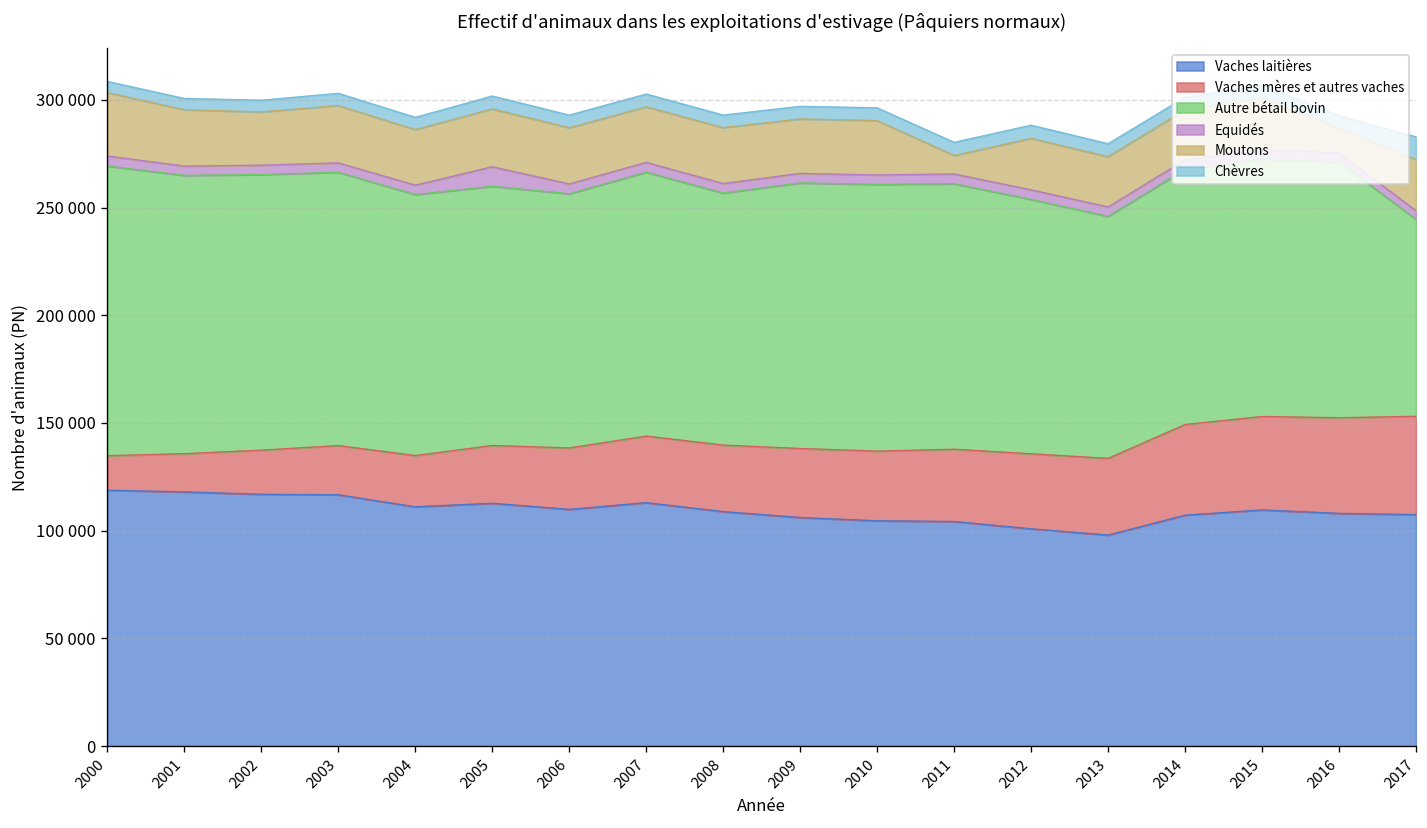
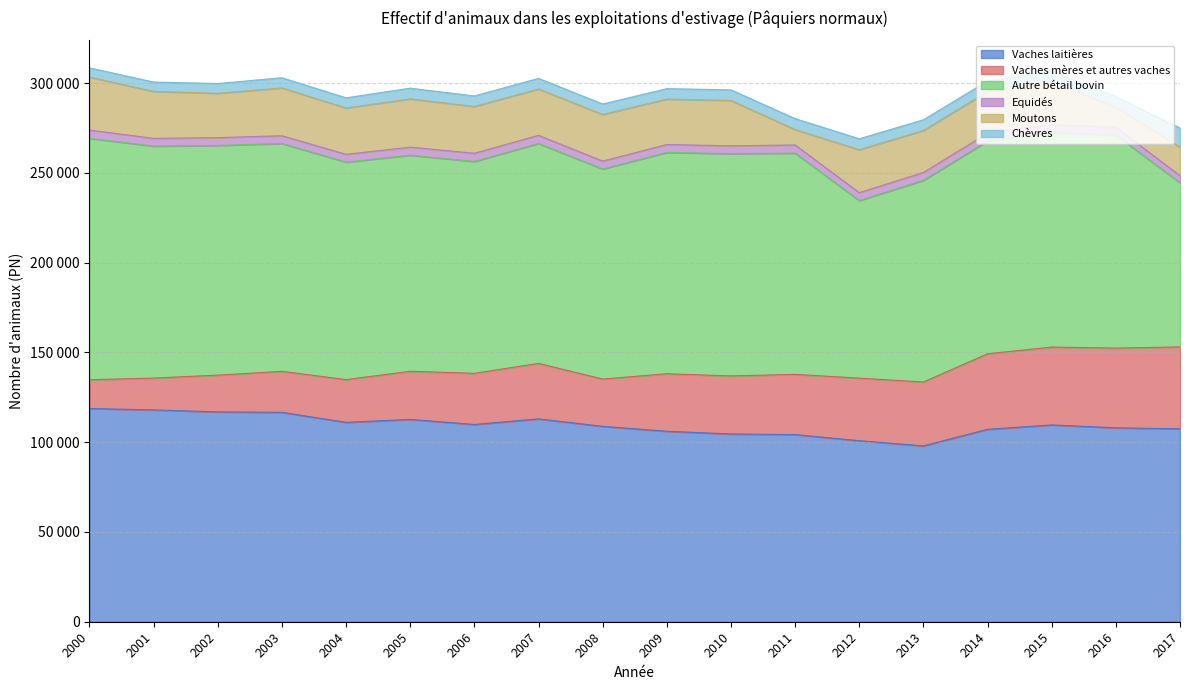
  {
    "Vaches laitières": {
      "2000": 119000,
      "2001": 118000,
      "2002": 117000,
      "2003": 117000,
      "2004": 111000,
      "2005": 113000,
      "2006": 110000,
      "2007": 113000,
      "2008": 109000,
      "2009": 106000,
      "2010": 105000,
      "2011": 104000,
      "2012": 101000,
      "2013": 98000,
      "2014": 107000,
      "2015": 110000,
      "2016": 108000,
      "2017": 107000
    },
    "Vaches mères et autres vaches": {
      "2000": 16000,
      "2001": 18000,
      "2002": 20000,
      "2003": 23000,
      "2004": 24000,
      "2005": 27000,
      "2006": 29000,
      "2007": 31000,
-     "2008": 31000,
+     "2008": 26000,
      "2009": 32000,
      "2010": 32000,
      "2011": 34000,
      "2012": 35000,
      "2013": 36000,
      "2014": 42000,
      "2015": 43000,
      "2016": 44000,
      "2017": 46000
    },
    "Autre bétail bovin": {
      "2000": 134000,
      "2001": 129000,
      "2002": 128000,
      "2003": 127000,
      "2004": 121000,
      "2005": 120000,
      "2006": 118000,
      "2007": 123000,
      "2008": 117000,
      "2009": 123000,
      "2010": 124000,
      "2011": 123000,
-     "2012": 118000,
+     "2012": 99000,
      "2013": 112000,
      "2017": 91000
    },
    "Equidés": {
      "2000": 5000,
      "2001": 4000,
      "2002": 4000,
      "2003": 4000,
      "2004": 4000,
-     "2005": 9000,
+     "2005": 5000,
      "2006": 5000,
      "2007": 5000,
      "2008": 4000,
      "2009": 4000,
      "2010": 4000,
      "2011": 5000,
      "2012": 4000,
      "2013": 4000,
      "2017": 4000
    },
    "Moutons": {
      "2000": 29000,
      "2001": 26000,
      "2002": 25000,
      "2003": 27000,
      "2004": 26000,
      "2005": 27000,
      "2006": 26000,
      "2007": 26000,
      "2008": 26000,
      "2009": 25000,
      "2010": 25000,
      "2011": 9000,
      "2012": 24000,
      "2013": 23000,
-     "2017": 24000
+     "2017": 16000
    },
    "Chèvres": {
      "2000": 5000,
      "2001": 5000,
      "2002": 5000,
      "2003": 6000,
      "2004": 6000,
      "2005": 6000,
      "2006": 6000,
      "2007": 6000,
      "2008": 6000,
      "2009": 6000,
      "2010": 6000,
      "2011": 6000,
      "2012": 6000,
      "2013": 6000,
      "2017": 11000
    }
  }
